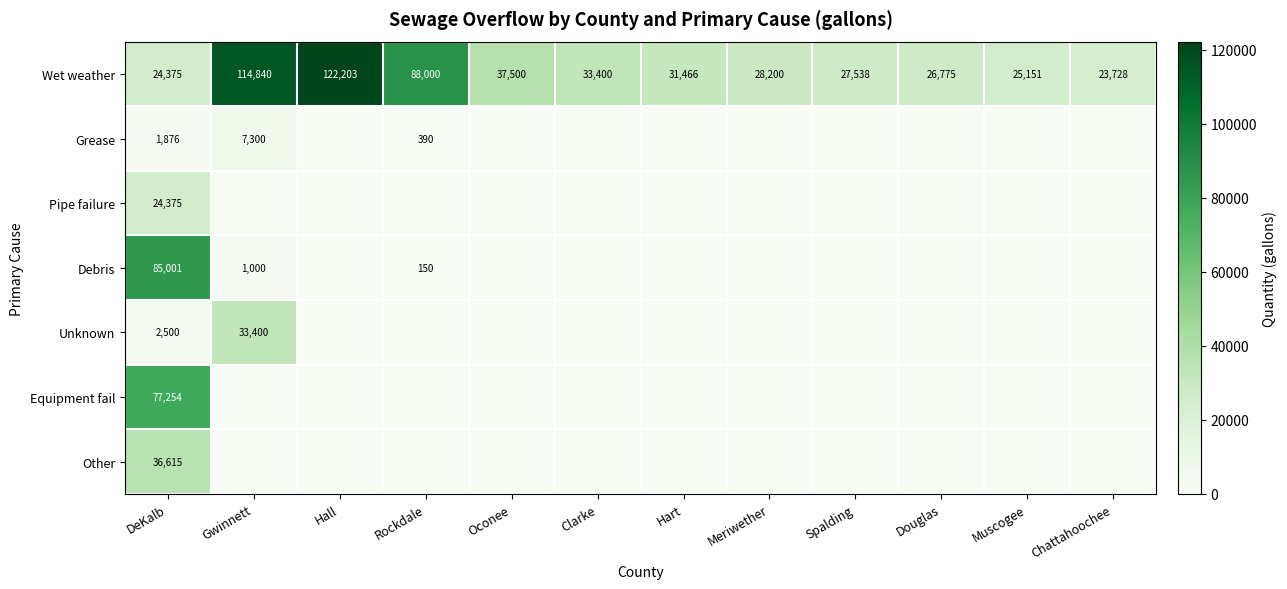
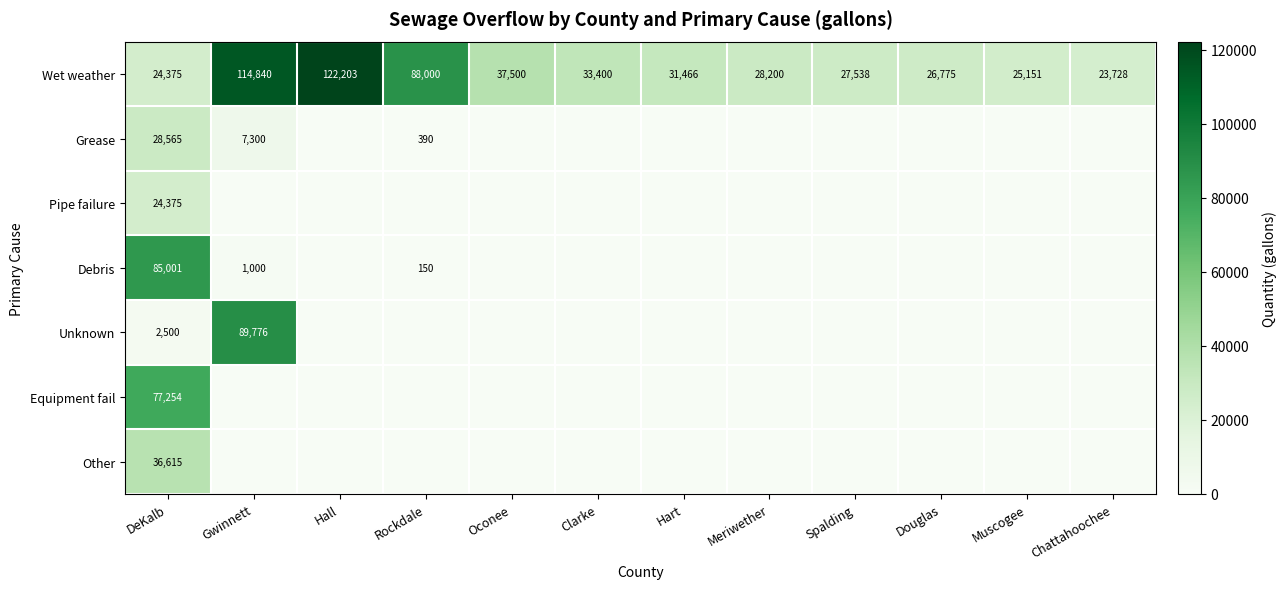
  {
    "Wet weather": {
      "DeKalb": "24,375",
      "Gwinnett": "114,840",
      "Hall": "122,203",
      "Rockdale": "88,000",
      "Oconee": "37,500",
      "Clarke": "33,400",
      "Hart": "31,466",
      "Meriwether": "28,200",
      "Spalding": "27,538",
      "Douglas": "26,775",
      "Muscogee": "25,151",
      "Chattahoochee": "23,728"
    },
    "Grease": {
-     "DeKalb": "1,876",
+     "DeKalb": "28,565",
      "Gwinnett": "7,300",
      "Rockdale": "390"
    },
    "Pipe failure": {
      "DeKalb": "24,375"
    },
    "Debris": {
      "DeKalb": "85,001",
      "Gwinnett": "1,000",
      "Rockdale": "150"
    },
    "Unknown": {
      "DeKalb": "2,500",
-     "Gwinnett": "33,400"
+     "Gwinnett": "89,776"
    },
    "Equipment fail": {
      "DeKalb": "77,254"
    },
    "Other": {
      "DeKalb": "36,615"
    }
  }
